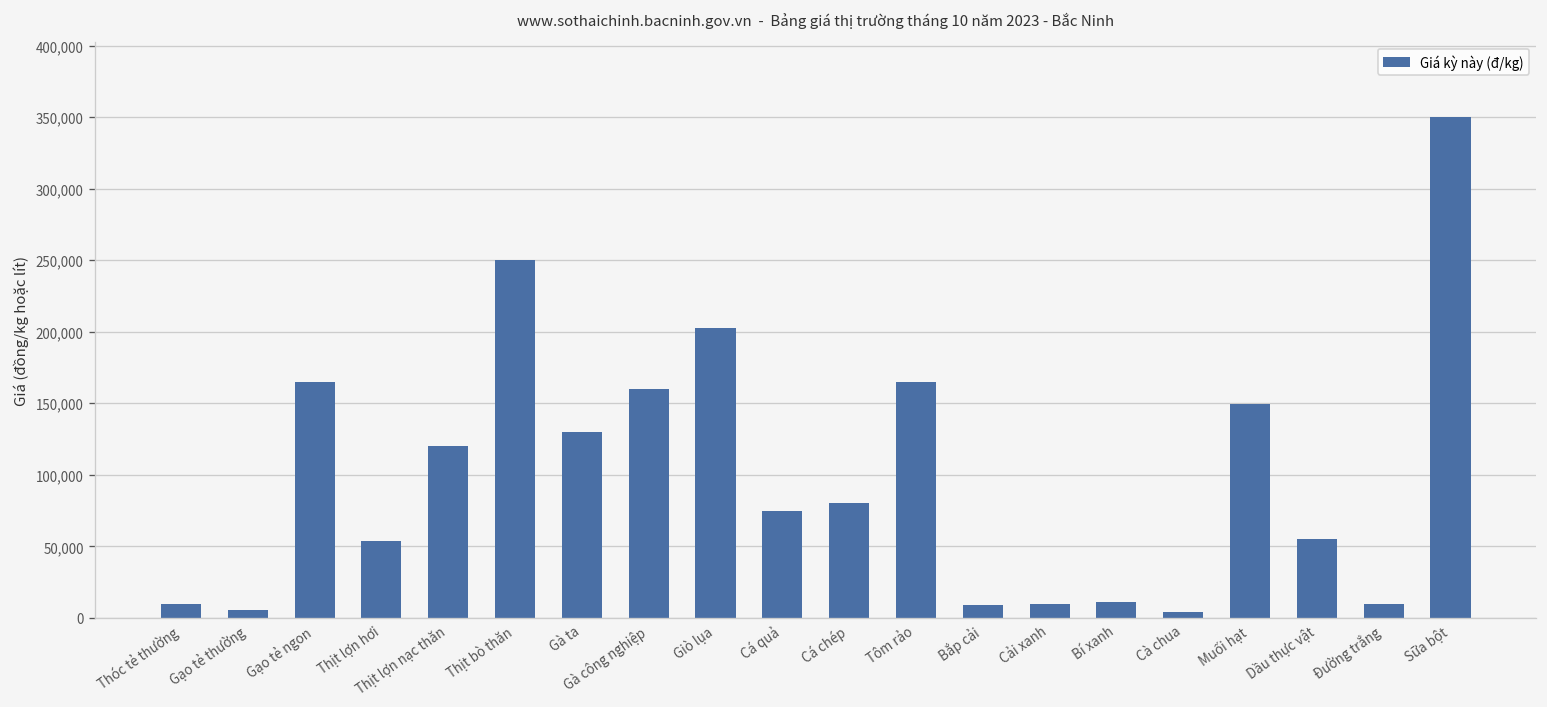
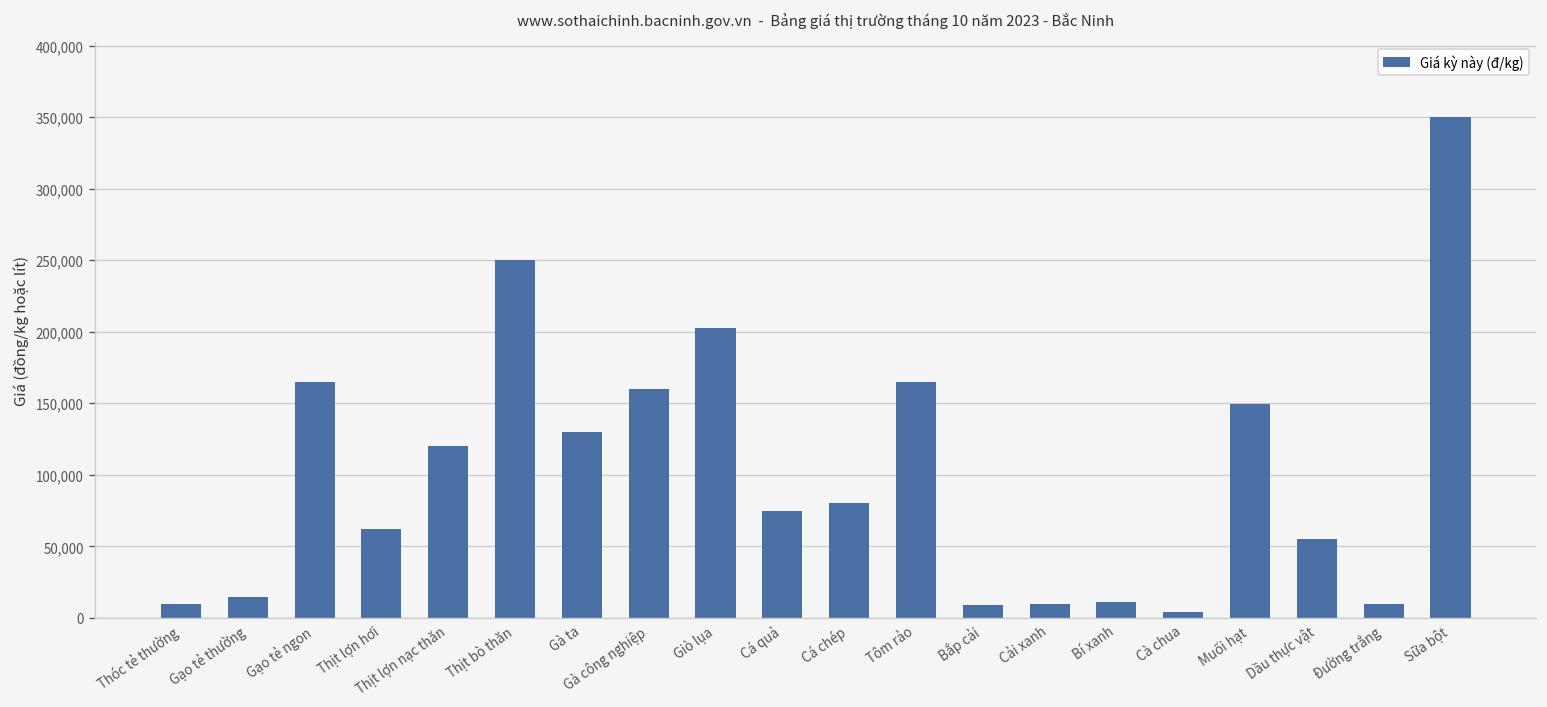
  {
    "Thóc tẻ thường": "10,000",
-   "Gạo tẻ thường": "5,000",
+   "Gạo tẻ thường": "15,000",
    "Gạo tẻ ngon": "165,000",
-   "Thịt lợn hơi": "54,000",
+   "Thịt lợn hơi": "62,000",
    "Thịt lợn nạc thăn": "120,000",
    "Thịt bò thăn": "250,000",
    "Gà ta": "130,000",
    "Gà công nghiệp": "160,000",
    "Giò lụa": "203,000",
    "Cá quả": "75,000",
    "Cá chép": "80,000",
    "Tôm rảo": "165,000",
    "Bắp cải": "9,000",
    "Cải xanh": "10,000",
    "Bí xanh": "11,000",
    "Cà chua": "4,000",
    "Muối hạt": "149,000",
    "Dầu thực vật": "55,000",
    "Đường trắng": "10,000",
    "Sữa bột": "350,000"
  }
